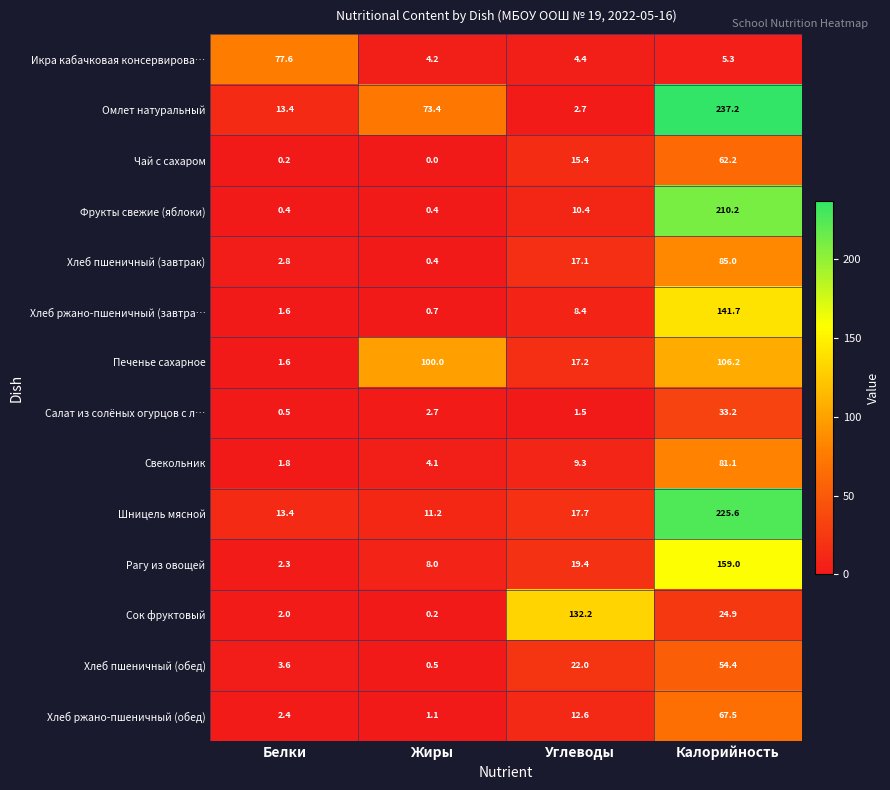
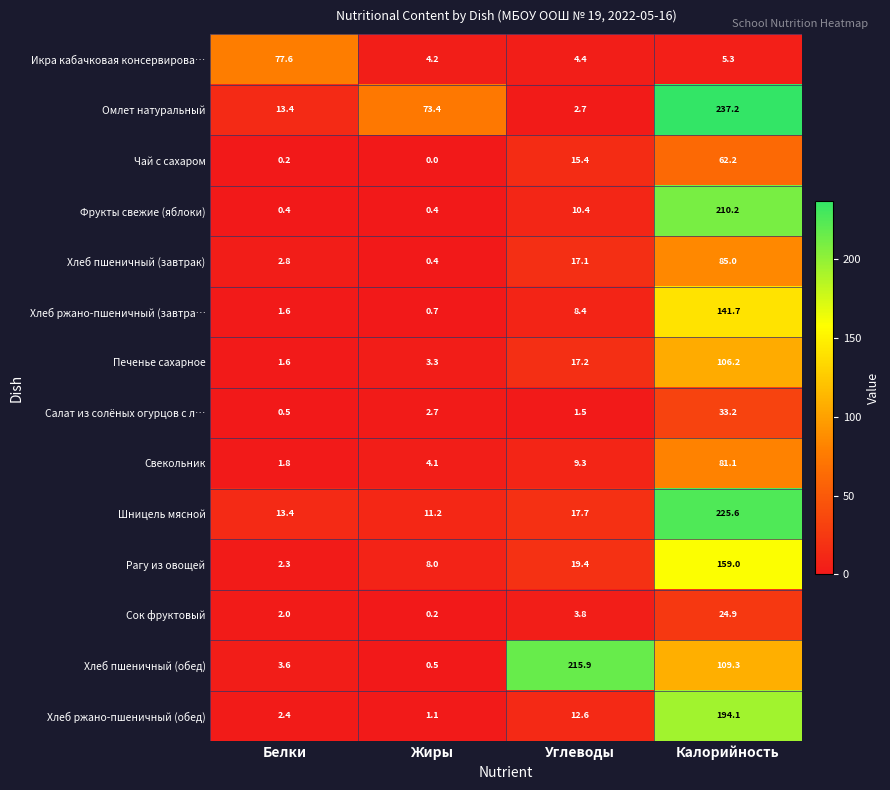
  {
    "Икра кабачковая консервирова…": {
      "Белки": 77.6,
      "Жиры": 4.2,
      "Углеводы": 4.4,
      "Калорийность": 5.3
    },
    "Омлет натуральный": {
      "Белки": 13.4,
      "Жиры": 73.4,
      "Углеводы": 2.7,
      "Калорийность": 237.2
    },
    "Чай с сахаром": {
      "Белки": 0.2,
      "Жиры": 0.0,
      "Углеводы": 15.4,
      "Калорийность": 62.2
    },
    "Фрукты свежие (яблоки)": {
      "Белки": 0.4,
      "Жиры": 0.4,
      "Углеводы": 10.4,
      "Калорийность": 210.2
    },
    "Хлеб пшеничный (завтрак)": {
      "Белки": 2.8,
      "Жиры": 0.4,
      "Углеводы": 17.1,
      "Калорийность": 85.0
    },
    "Хлеб ржано-пшеничный (завтра…": {
      "Белки": 1.6,
      "Жиры": 0.7,
      "Углеводы": 8.4,
      "Калорийность": 141.7
    },
    "Печенье сахарное": {
      "Белки": 1.6,
-     "Жиры": 100.0,
+     "Жиры": 3.3,
      "Углеводы": 17.2,
      "Калорийность": 106.2
    },
    "Салат из солёных огурцов с л…": {
      "Белки": 0.5,
      "Жиры": 2.7,
      "Углеводы": 1.5,
      "Калорийность": 33.2
    },
    "Свекольник": {
      "Белки": 1.8,
      "Жиры": 4.1,
      "Углеводы": 9.3,
      "Калорийность": 81.1
    },
    "Шницель мясной": {
      "Белки": 13.4,
      "Жиры": 11.2,
      "Углеводы": 17.7,
      "Калорийность": 225.6
    },
    "Рагу из овощей": {
      "Белки": 2.3,
      "Жиры": 8.0,
      "Углеводы": 19.4,
      "Калорийность": 159.0
    },
    "Сок фруктовый": {
      "Белки": 2.0,
      "Жиры": 0.2,
-     "Углеводы": 132.2,
+     "Углеводы": 3.8,
      "Калорийность": 24.9
    },
    "Хлеб пшеничный (обед)": {
      "Белки": 3.6,
      "Жиры": 0.5,
-     "Углеводы": 22.0,
-     "Калорийность": 54.4
+     "Углеводы": 215.9,
+     "Калорийность": 109.3
    },
    "Хлеб ржано-пшеничный (обед)": {
      "Белки": 2.4,
      "Жиры": 1.1,
      "Углеводы": 12.6,
-     "Калорийность": 67.5
+     "Калорийность": 194.1
    }
  }
